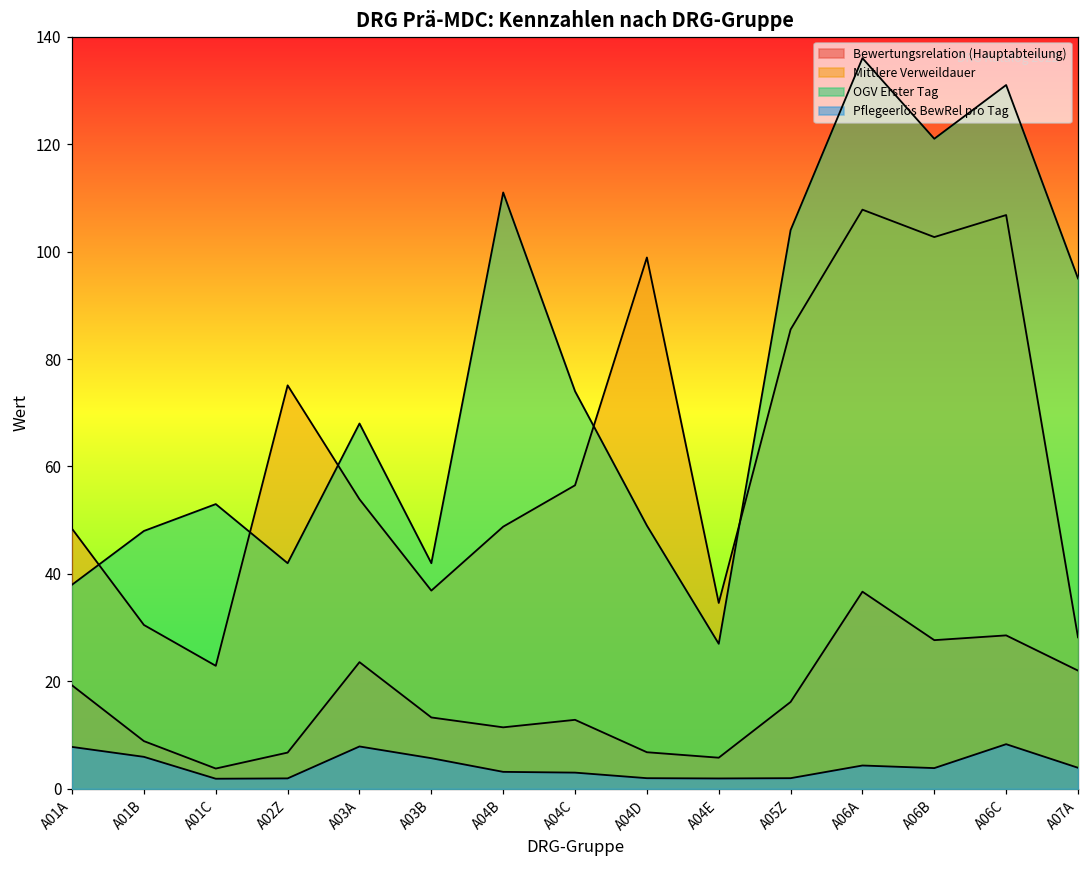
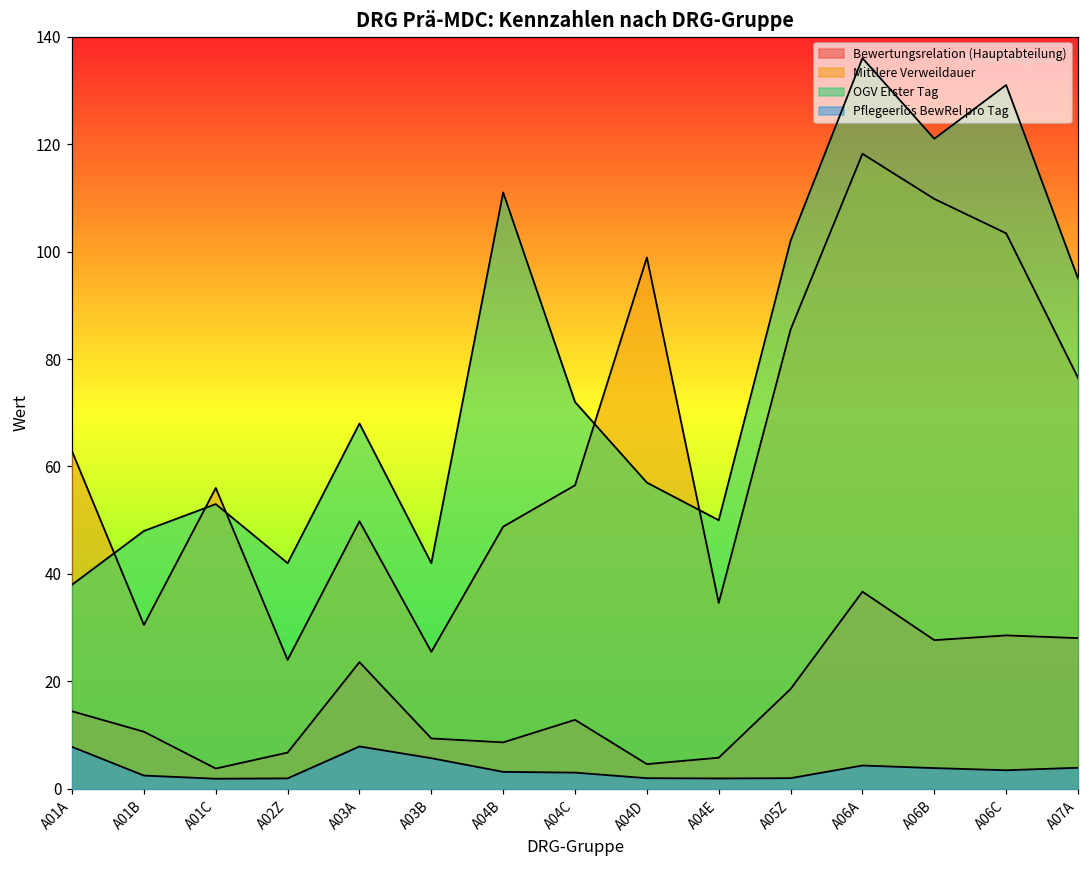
  {
    "Bewertungsrelation (Hauptabteilung)": {
-     "A01A": 19,
-     "A01B": 9,
+     "A01A": 14,
+     "A01B": 11,
      "A01C": 4,
      "A02Z": 7,
      "A03A": 24,
-     "A03B": 13,
-     "A04B": 11,
+     "A03B": 9,
+     "A04B": 9,
      "A04C": 13,
-     "A04D": 7,
+     "A04D": 5,
      "A04E": 6,
-     "A05Z": 16,
+     "A05Z": 19,
      "A06A": 37,
      "A06B": 28,
      "A06C": 29,
-     "A07A": 22
+     "A07A": 28
    },
    "Mittlere Verweildauer": {
-     "A01A": 48,
+     "A01A": 63,
      "A01B": 31,
-     "A01C": 23,
-     "A02Z": 75,
-     "A03A": 54,
-     "A03B": 37,
+     "A01C": 56,
+     "A02Z": 24,
+     "A03A": 50,
+     "A03B": 26,
      "A04B": 49,
      "A04C": 57,
      "A04D": 99,
      "A04E": 35,
      "A05Z": 86,
-     "A06A": 108,
-     "A06B": 103,
-     "A06C": 107,
-     "A07A": 28
+     "A06A": 118,
+     "A06B": 110,
+     "A06C": 103,
+     "A07A": 77
    },
    "OGV Erster Tag": {
      "A01A": 38,
      "A01B": 48,
      "A01C": 53,
      "A02Z": 42,
      "A03A": 68,
      "A03B": 42,
      "A04B": 111,
-     "A04C": 74,
-     "A04D": 49,
-     "A04E": 27,
-     "A05Z": 104,
+     "A04C": 72,
+     "A04D": 57,
+     "A04E": 50,
+     "A05Z": 102,
      "A06B": 121,
      "A07A": 95
    },
    "Pflegeerlös BewRel pro Tag": {
      "A01A": 8,
-     "A01B": 6,
+     "A01B": 2,
      "A01C": 2,
      "A02Z": 2,
      "A03A": 8,
      "A03B": 6,
      "A04B": 3,
      "A04C": 3,
      "A04D": 2,
      "A04E": 2,
      "A05Z": 2,
      "A06A": 4,
      "A06B": 4,
-     "A06C": 8,
+     "A06C": 3,
      "A07A": 4
    }
  }
